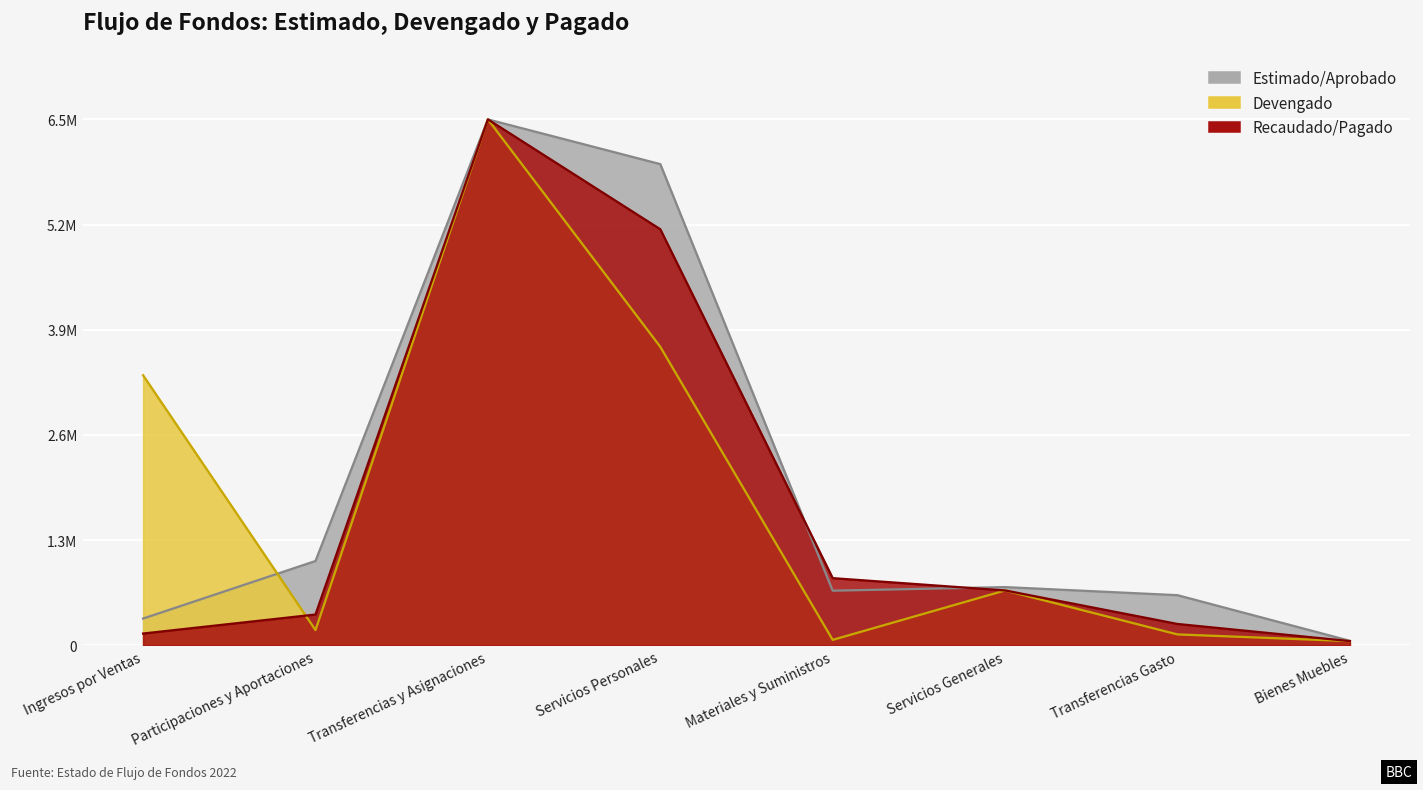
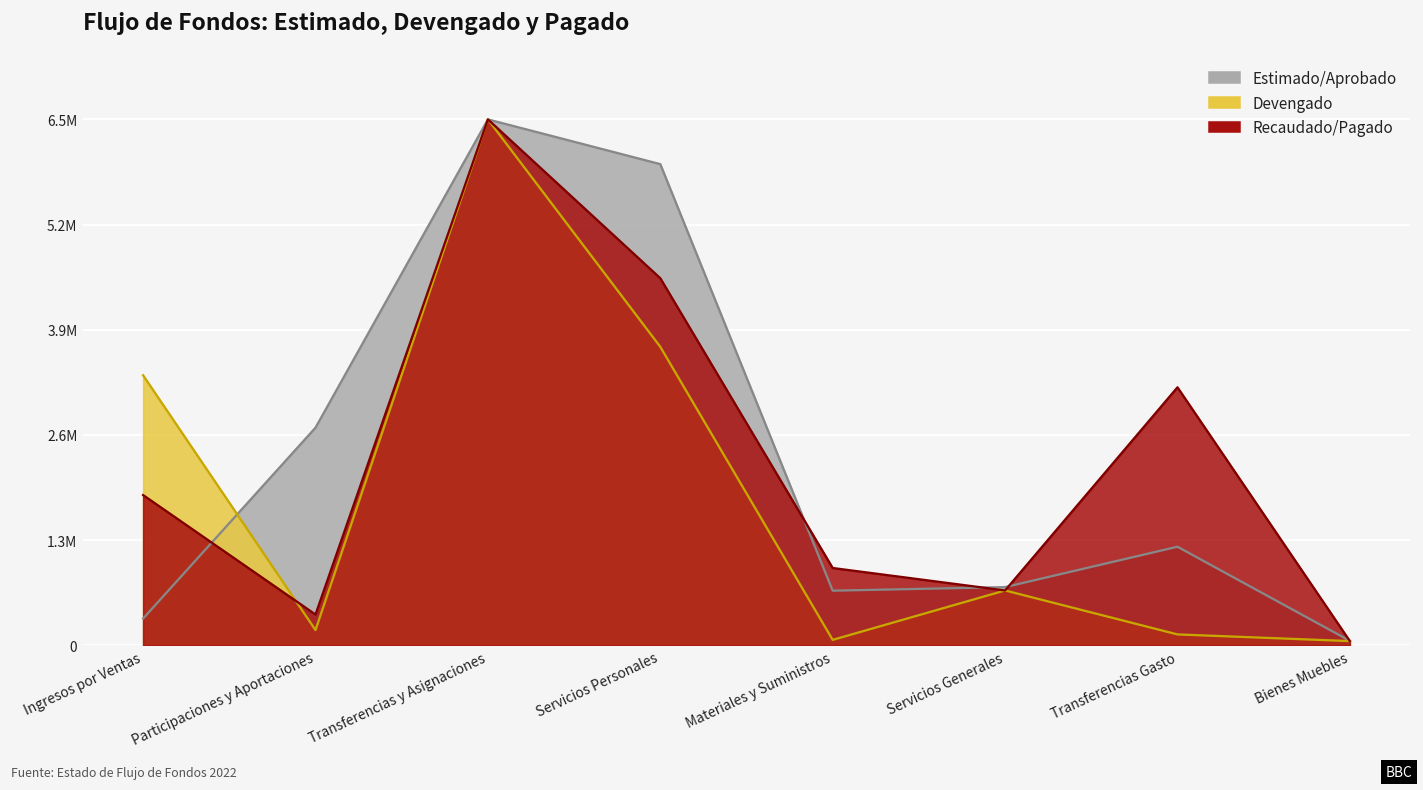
  {
    "Estimado/Aprobado": {
      "Ingresos por Ventas": 300000,
-     "Participaciones y Aportaciones": 1000000,
+     "Participaciones y Aportaciones": 2700000,
      "Servicios Personales": 5900000,
      "Materiales y Suministros": 700000,
      "Servicios Generales": 700000,
-     "Transferencias Gasto": 600000
+     "Transferencias Gasto": 1200000
    },
    "Devengado": {
      "Ingresos por Ventas": 3300000,
      "Participaciones y Aportaciones": 200000,
      "Servicios Personales": 3700000,
      "Materiales y Suministros": 100000,
      "Transferencias Gasto": 100000
    },
    "Recaudado/Pagado": {
-     "Ingresos por Ventas": 100000,
+     "Ingresos por Ventas": 1900000,
      "Participaciones y Aportaciones": 400000,
-     "Servicios Personales": 5100000,
-     "Materiales y Suministros": 800000,
-     "Transferencias Gasto": 300000
+     "Servicios Personales": 4500000,
+     "Materiales y Suministros": 1000000,
+     "Transferencias Gasto": 3200000
    }
  }
